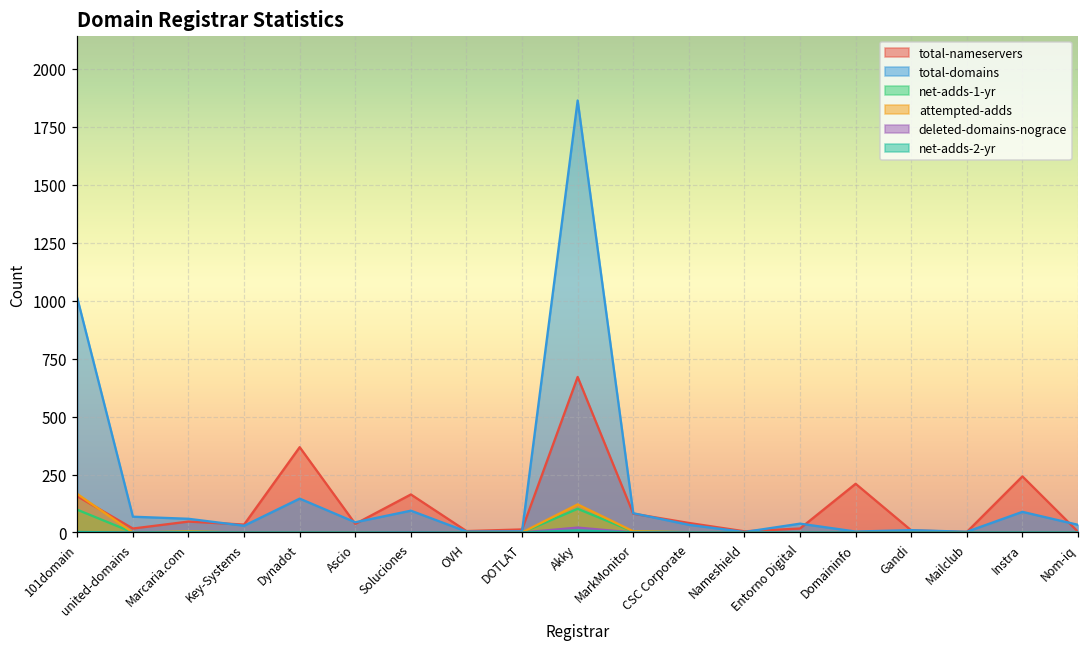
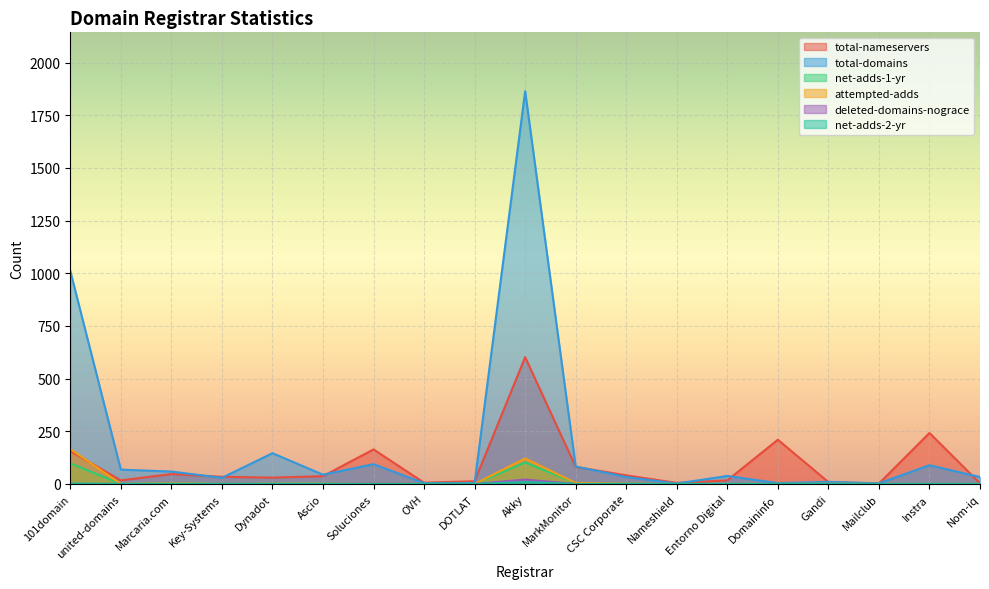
  {
    "total-nameservers": {
      "united-domains": 20,
      "Marcaria.com": 50,
-     "Dynadot": 370,
+     "Dynadot": 30,
      "Soluciones": 160,
-     "Akky": 670,
+     "Akky": 600,
      "Entorno Digital": 20,
      "Domaininfo": 210,
      "Instra": 240
    },
    "attempted-adds": {
      "Akky": 120
    },
    "deleted-domains-nograce": {
      "Akky": 20
    }
  }
